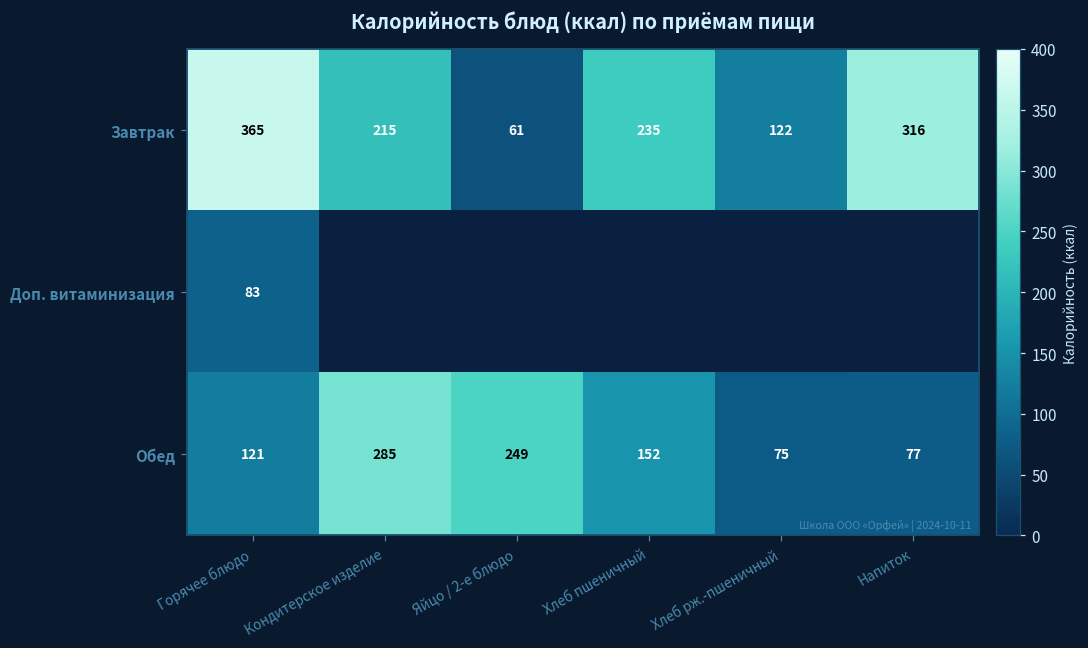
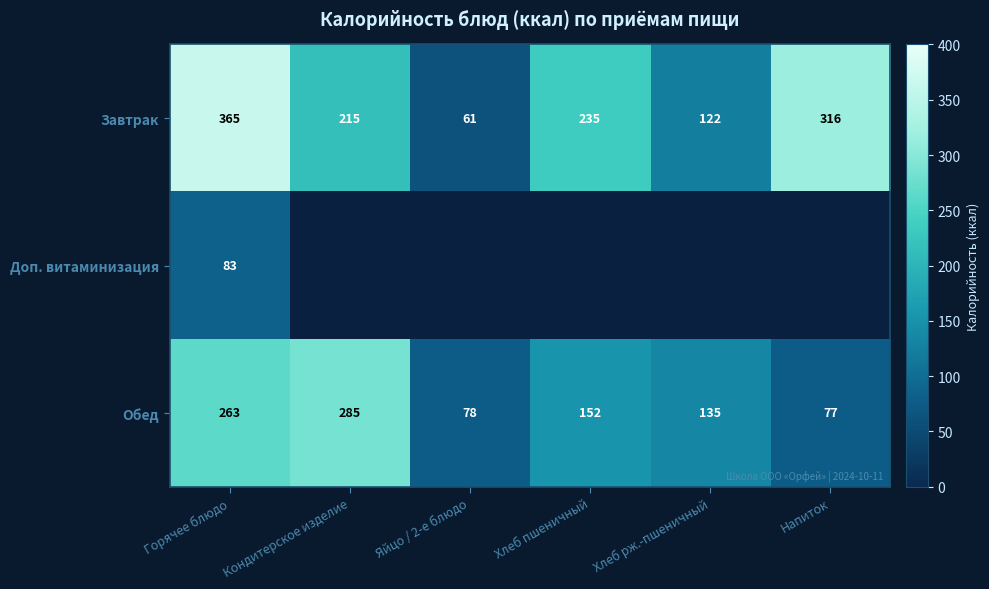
  {
    "Завтрак": {
      "Горячее блюдо": 365,
      "Кондитерское изделие": 215,
      "Яйцо / 2-е блюдо": 61,
      "Хлеб пшеничный": 235,
      "Хлеб рж.-пшеничный": 122,
      "Напиток": 316
    },
    "Доп. витаминизация": {
      "Горячее блюдо": 83
    },
    "Обед": {
-     "Горячее блюдо": 121,
+     "Горячее блюдо": 263,
      "Кондитерское изделие": 285,
-     "Яйцо / 2-е блюдо": 249,
+     "Яйцо / 2-е блюдо": 78,
      "Хлеб пшеничный": 152,
-     "Хлеб рж.-пшеничный": 75
+     "Хлеб рж.-пшеничный": 135
    }
  }
